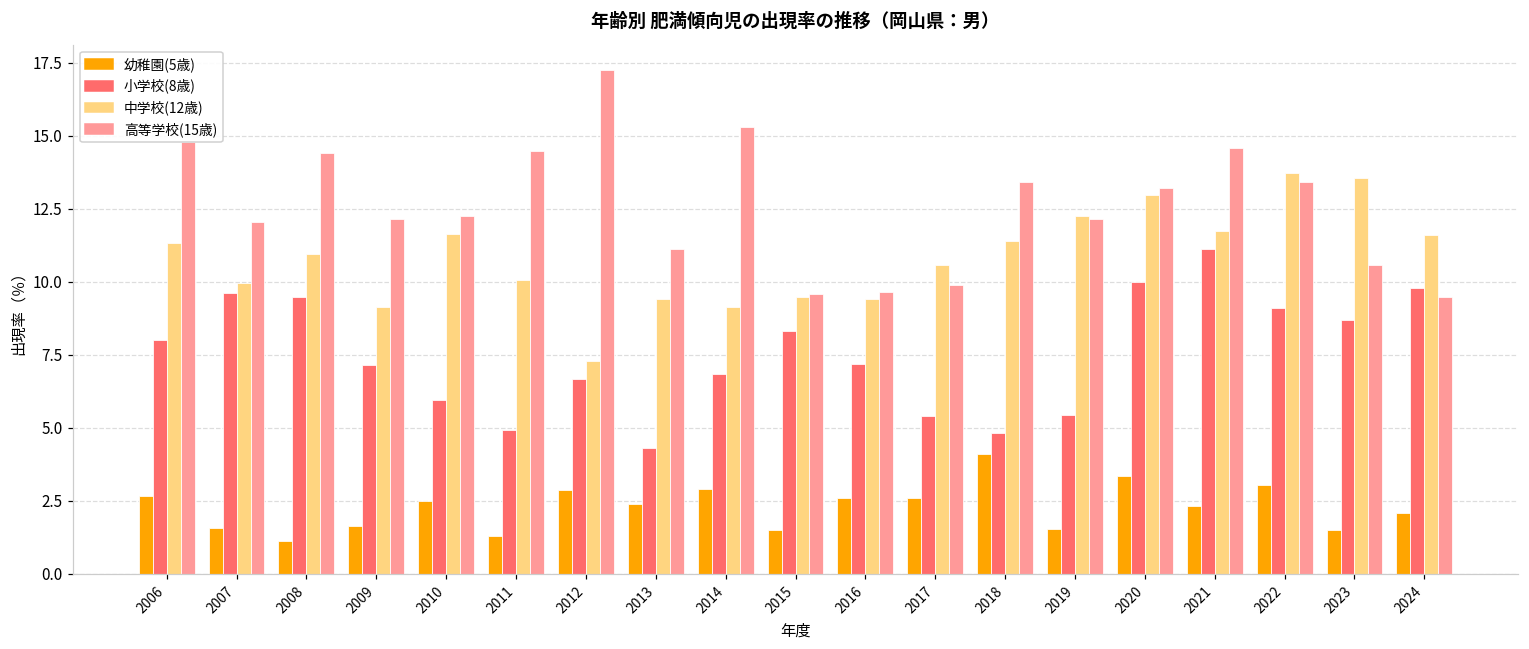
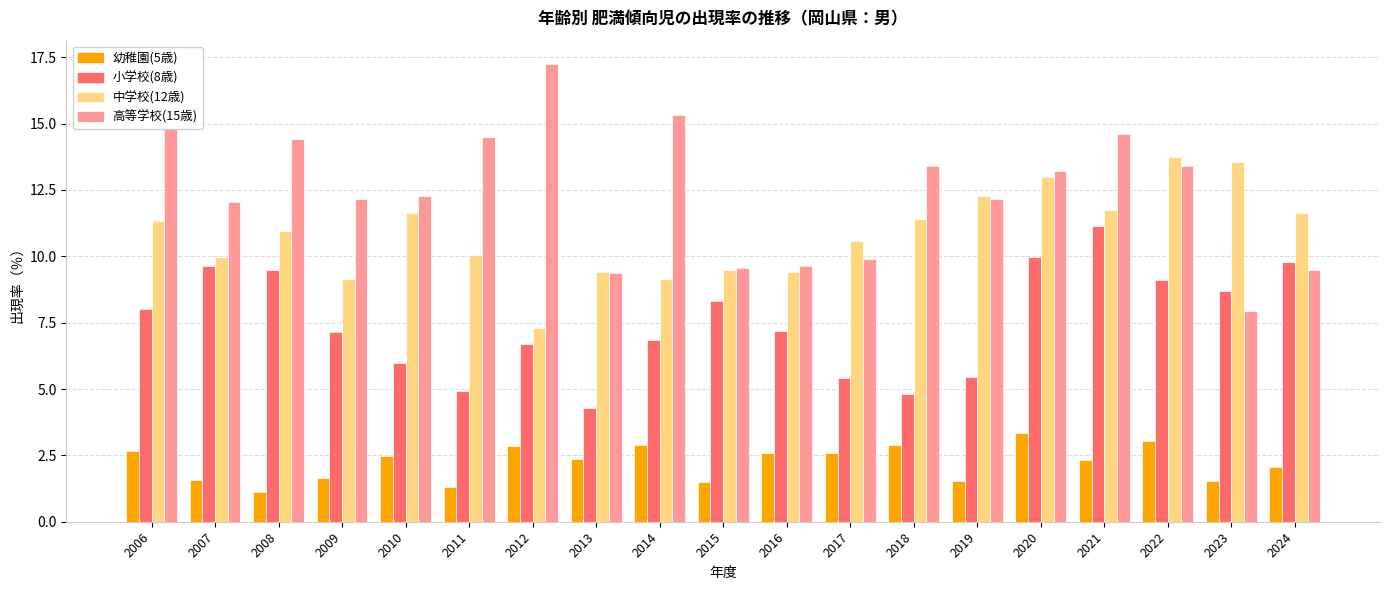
  {
    "幼稚園(5歳)": {
      "2006": 2.7,
      "2007": 1.6,
      "2008": 1.1,
      "2009": 1.6,
      "2010": 2.5,
      "2011": 1.3,
      "2012": 2.9,
      "2013": 2.4,
      "2014": 2.9,
      "2015": 1.5,
      "2016": 2.6,
      "2017": 2.6,
-     "2018": 4.1,
+     "2018": 2.9,
      "2019": 1.5,
      "2020": 3.4,
      "2021": 2.3,
      "2022": 3.0,
      "2023": 1.5,
      "2024": 2.1
    },
    "小学校(8歳)": {
      "2006": 8.0,
      "2007": 9.6,
      "2008": 9.5,
      "2009": 7.2,
      "2010": 6.0,
      "2011": 4.9,
      "2012": 6.7,
      "2013": 4.3,
      "2014": 6.8,
      "2015": 8.3,
      "2016": 7.2,
      "2017": 5.4,
      "2018": 4.8,
      "2019": 5.5,
      "2020": 10.0,
      "2021": 11.1,
      "2022": 9.1,
      "2023": 8.7,
      "2024": 9.8
    },
    "中学校(12歳)": {
      "2006": 11.3,
      "2007": 10.0,
      "2008": 11.0,
      "2009": 9.2,
      "2010": 11.6,
      "2011": 10.1,
      "2012": 7.3,
      "2013": 9.4,
      "2014": 9.1,
      "2015": 9.5,
      "2016": 9.4,
      "2017": 10.6,
      "2018": 11.4,
      "2019": 12.3,
      "2020": 13.0,
      "2021": 11.8,
      "2022": 13.7,
      "2023": 13.6,
      "2024": 11.6
    },
    "高等学校(15歳)": {
      "2007": 12.0,
      "2008": 14.4,
      "2009": 12.1,
      "2010": 12.3,
      "2011": 14.5,
      "2012": 17.3,
-     "2013": 11.1,
+     "2013": 9.4,
      "2014": 15.3,
      "2015": 9.6,
      "2016": 9.6,
      "2017": 9.9,
      "2018": 13.4,
      "2019": 12.1,
      "2020": 13.2,
      "2021": 14.6,
      "2022": 13.4,
-     "2023": 10.6,
+     "2023": 7.9,
      "2024": 9.5
    }
  }
